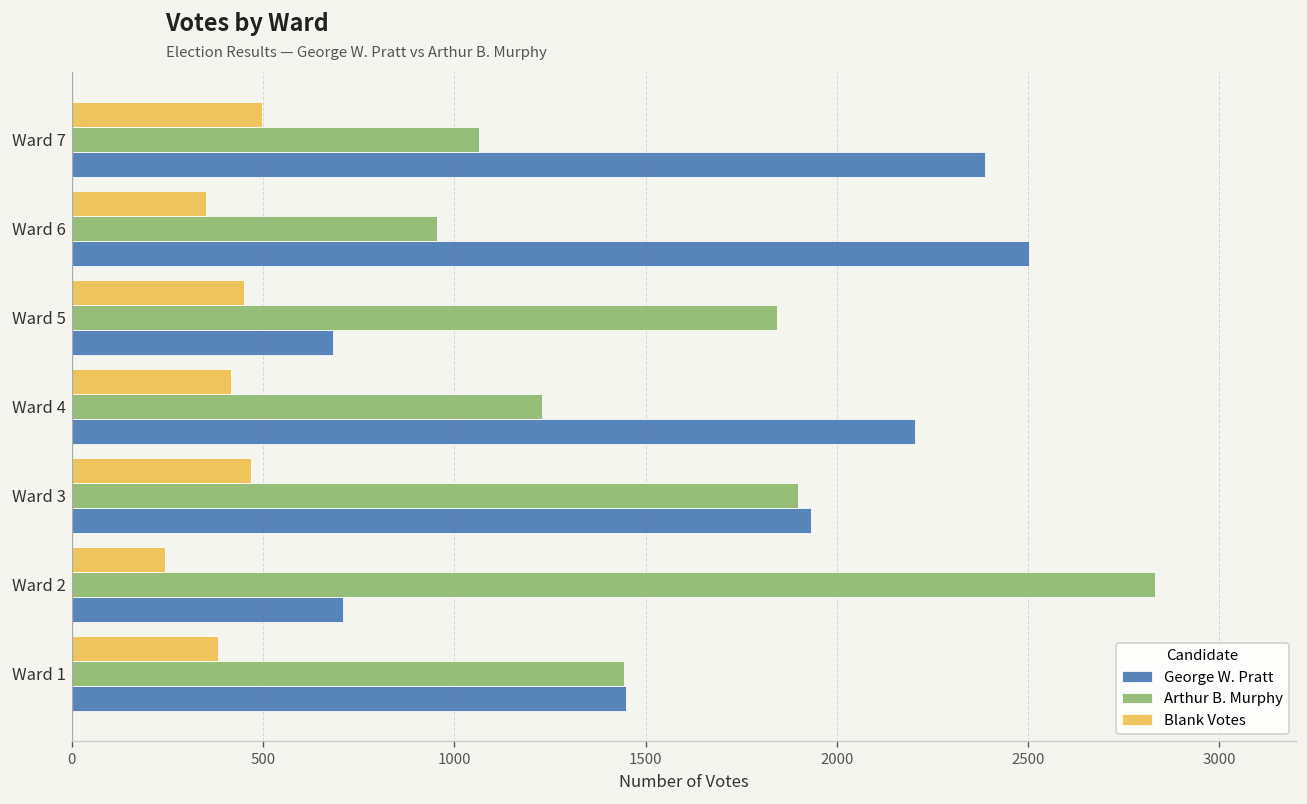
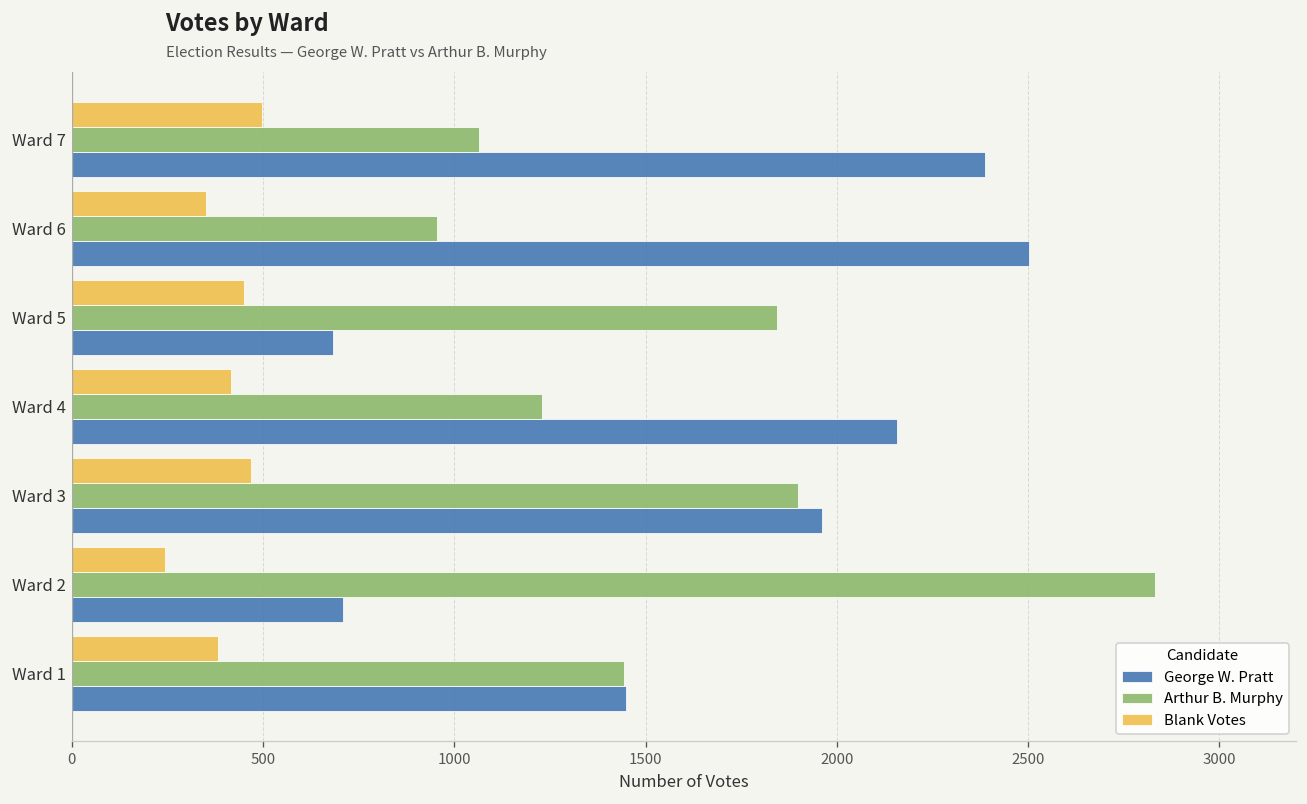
  {
    "George W. Pratt": {
      "Ward 7": 2390,
      "Ward 6": 2500,
      "Ward 5": 680,
-     "Ward 4": 2210,
-     "Ward 3": 1930,
+     "Ward 4": 2160,
+     "Ward 3": 1960,
      "Ward 2": 710,
      "Ward 1": 1450
    },
    "Arthur B. Murphy": {
      "Ward 7": 1070,
      "Ward 6": 960,
      "Ward 5": 1840,
      "Ward 4": 1230,
      "Ward 3": 1900,
      "Ward 2": 2830,
      "Ward 1": 1440
    },
    "Blank Votes": {
      "Ward 7": 500,
      "Ward 6": 350,
      "Ward 5": 450,
      "Ward 4": 420,
      "Ward 3": 470,
      "Ward 2": 240,
      "Ward 1": 380
    }
  }
